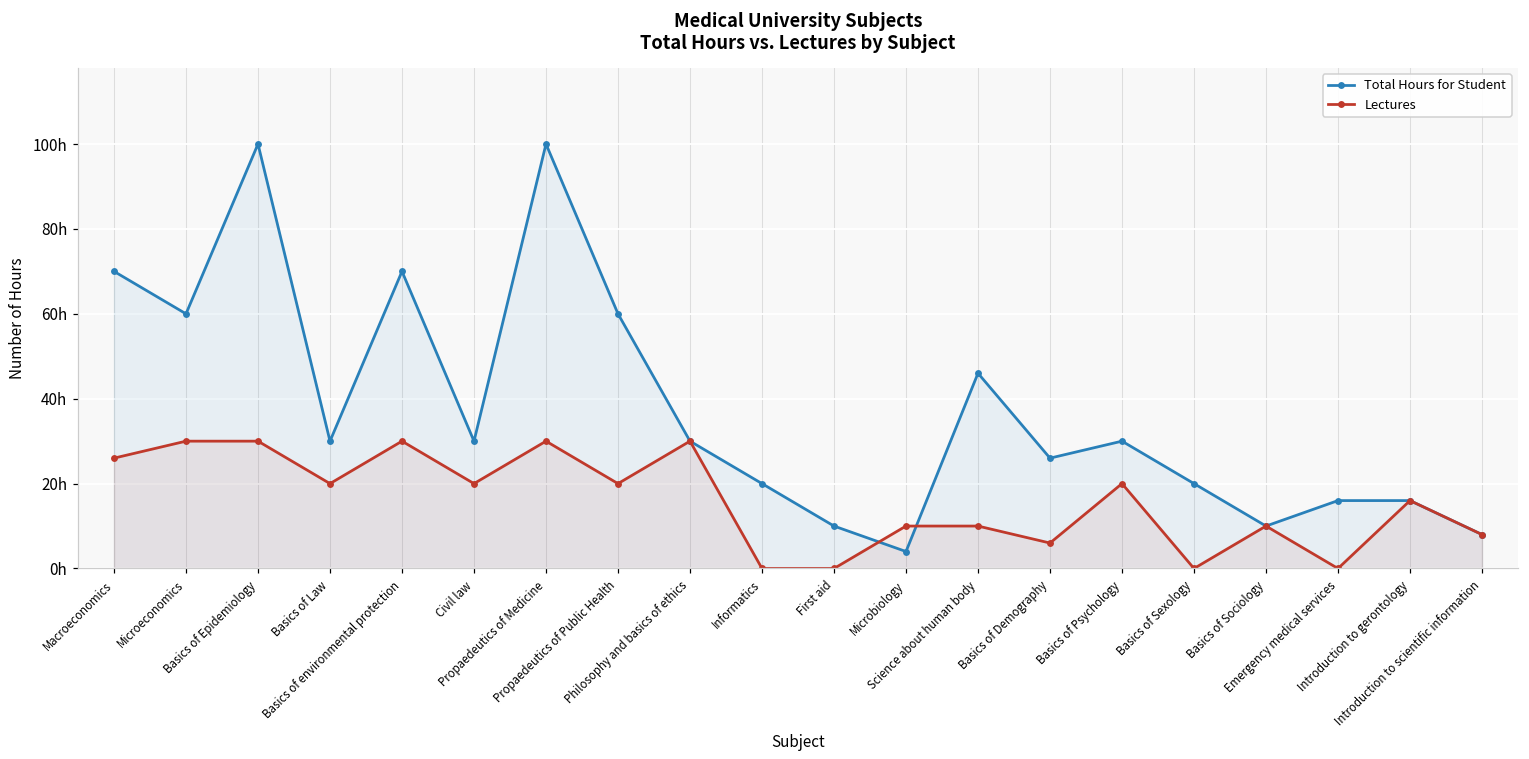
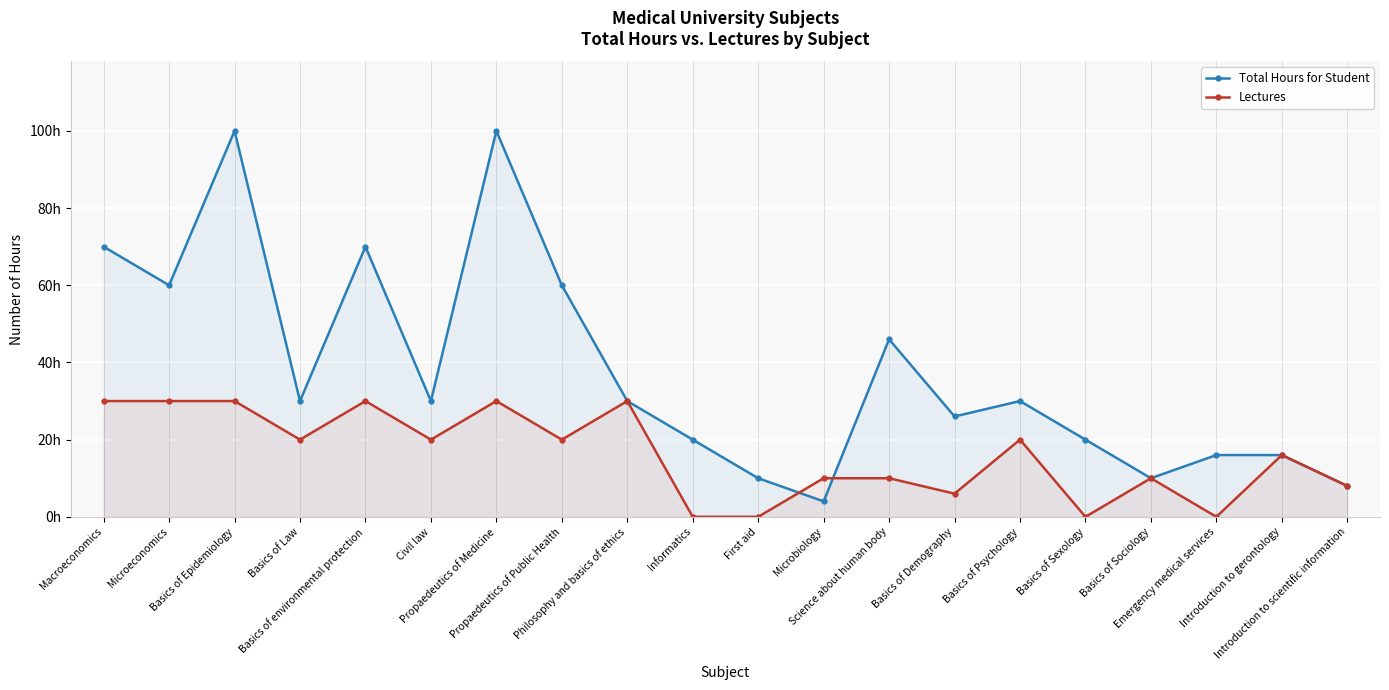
  {
    "Total Hours for Student": {
      "Macroeconomics": "70h",
      "Microeconomics": "60h",
      "Basics of Epidemiology": "100h",
      "Basics of Law": "30h",
      "Basics of environmental protection": "70h",
      "Civil law": "30h",
      "Propaedeutics of Medicine": "100h",
      "Propaedeutics of Public Health": "60h",
      "Informatics": "20h",
      "First aid": "10h",
      "Microbiology": "4h",
      "Science about human body": "46h",
      "Basics of Demography": "26h",
      "Basics of Psychology": "30h",
      "Basics of Sexology": "20h",
      "Emergency medical services": "16h"
    },
    "Lectures": {
-     "Macroeconomics": "26h",
+     "Macroeconomics": "30h",
      "Microeconomics": "30h",
      "Basics of Epidemiology": "30h",
      "Basics of Law": "20h",
      "Basics of environmental protection": "30h",
      "Civil law": "20h",
      "Propaedeutics of Medicine": "30h",
      "Propaedeutics of Public Health": "20h",
      "Informatics": "0h",
      "First aid": "0h",
      "Microbiology": "10h",
      "Science about human body": "10h",
      "Basics of Demography": "6h",
      "Basics of Psychology": "20h",
      "Basics of Sexology": "0h",
      "Emergency medical services": "0h"
    }
  }
